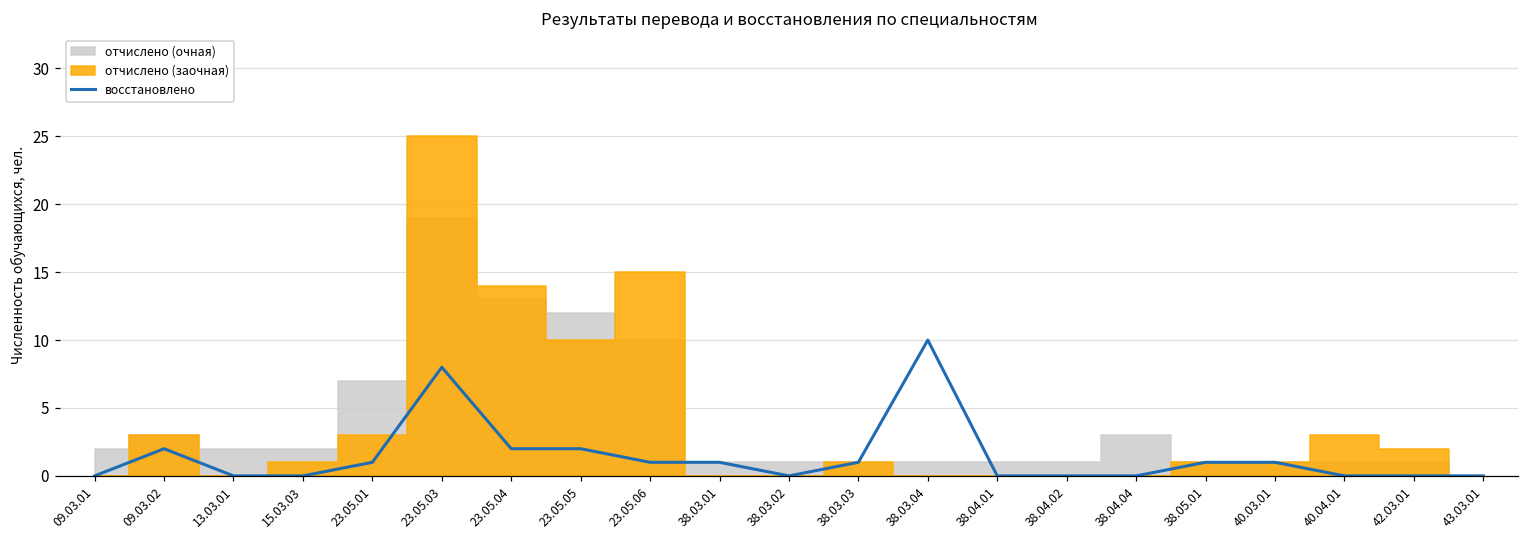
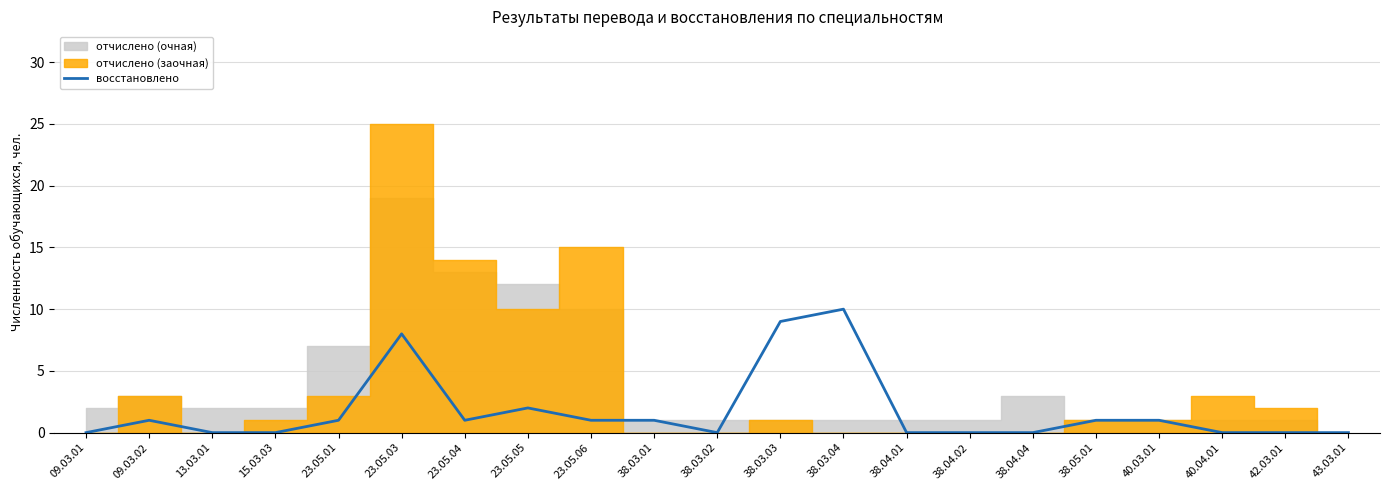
  {
    "восстановлено": {
-     "09.03.02": 2,
+     "09.03.02": 1,
      "13.03.01": 0,
      "15.03.03": 0,
      "23.05.01": 1,
      "23.05.03": 8,
-     "23.05.04": 2,
+     "23.05.04": 1,
      "23.05.05": 2,
      "23.05.06": 1,
      "38.03.01": 1,
      "38.03.02": 0,
-     "38.03.03": 1,
+     "38.03.03": 9,
      "38.03.04": 10,
      "38.04.01": 0,
      "38.04.02": 0,
      "38.04.04": 0,
      "38.05.01": 1,
      "40.03.01": 1,
      "40.04.01": 0,
      "42.03.01": 0
    }
  }
